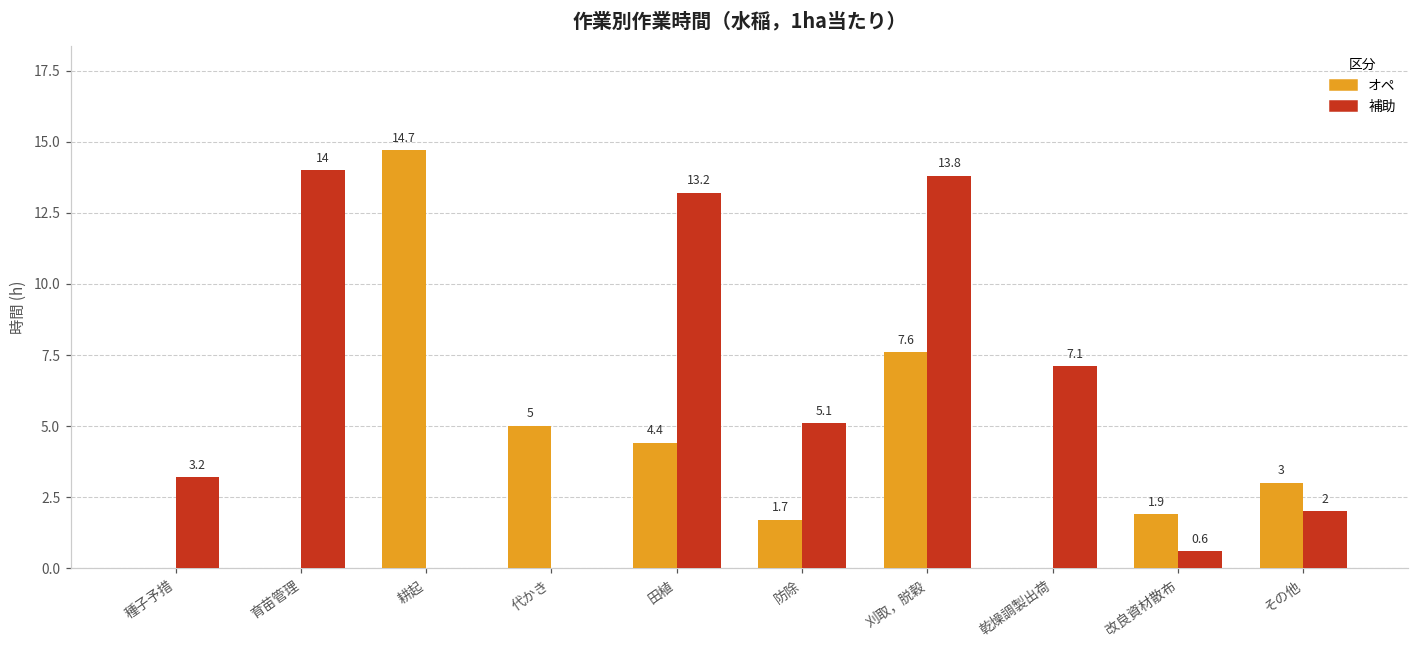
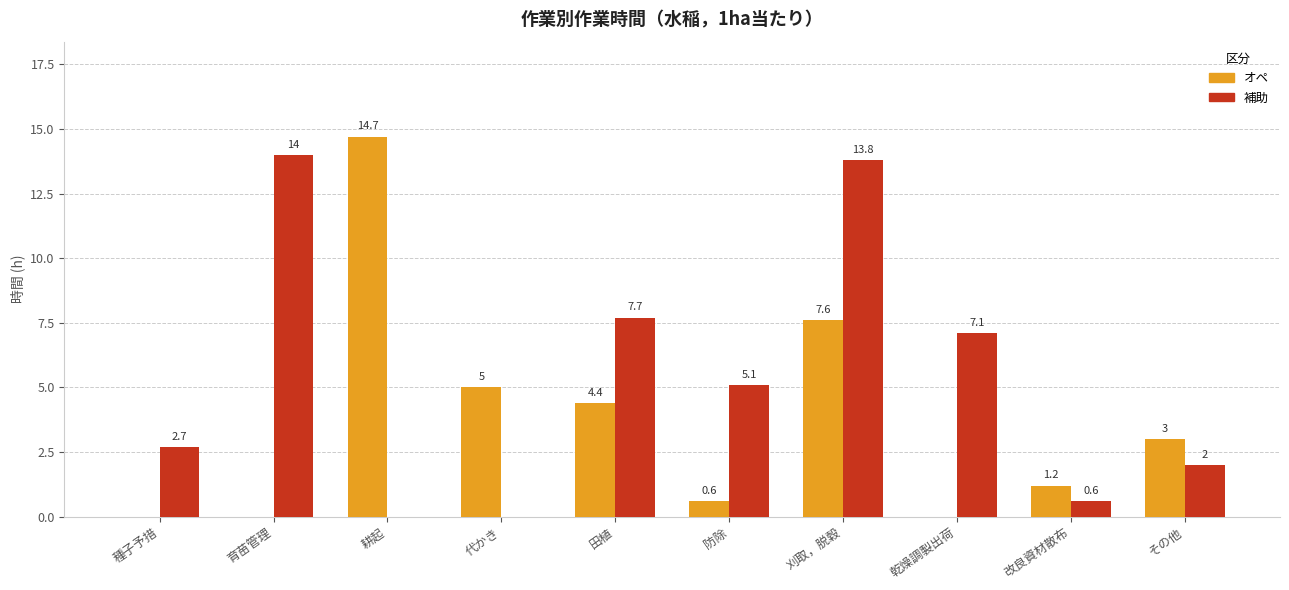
  {
    "オペ": {
      "耕起": 14.7,
      "代かき": 5,
      "田植": 4.4,
-     "防除": 1.7,
+     "防除": 0.6,
      "刈取，脱穀": 7.6,
-     "改良資材散布": 1.9,
+     "改良資材散布": 1.2,
      "その他": 3
    },
    "補助": {
-     "種子予措": 3.2,
+     "種子予措": 2.7,
      "育苗管理": 14,
-     "田植": 13.2,
+     "田植": 7.7,
      "防除": 5.1,
      "刈取，脱穀": 13.8,
      "乾燥調製出荷": 7.1,
      "改良資材散布": 0.6,
      "その他": 2
    }
  }
